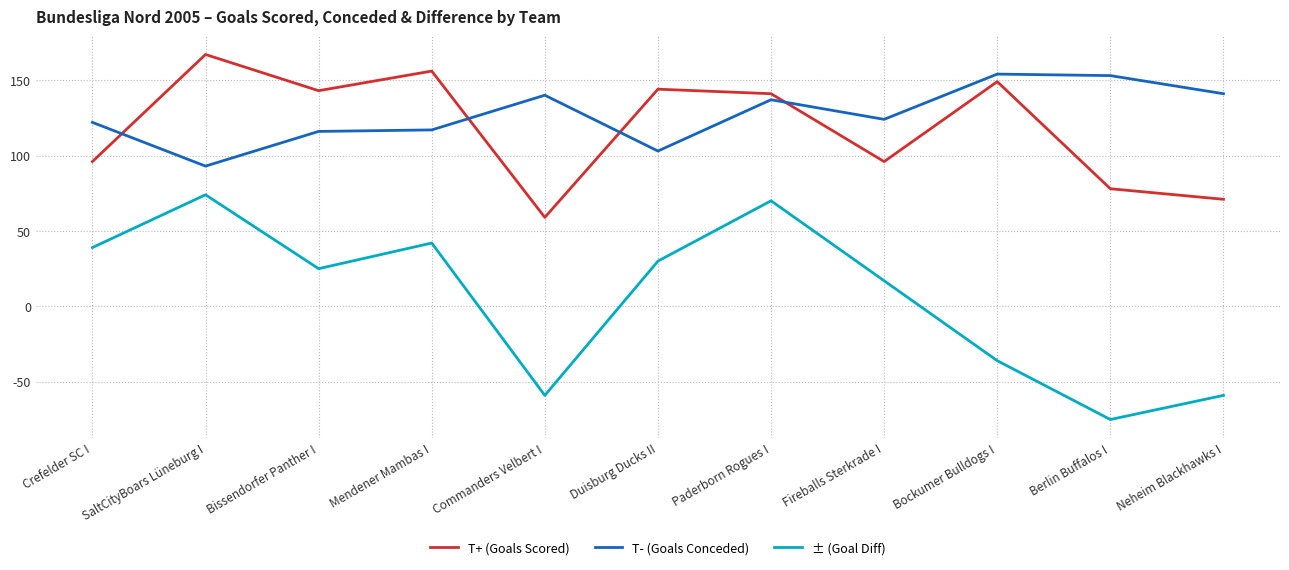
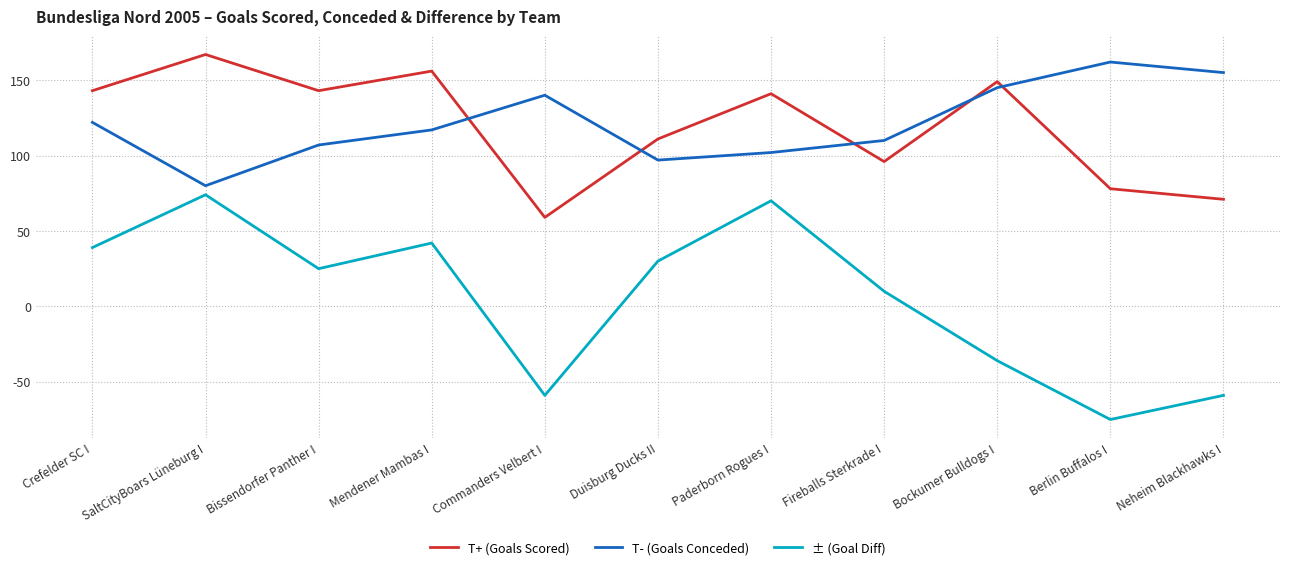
  {
    "T+ (Goals Scored)": {
-     "Crefelder SC I": 96,
+     "Crefelder SC I": 143,
      "SaltCityBoars Lüneburg I": 167,
      "Bissendorfer Panther I": 143,
      "Mendener Mambas I": 156,
      "Commanders Velbert I": 59,
-     "Duisburg Ducks II": 144,
+     "Duisburg Ducks II": 111,
      "Paderborn Rogues I": 141,
      "Fireballs Sterkrade I": 96,
      "Bockumer Bulldogs I": 149,
      "Berlin Buffalos I": 78,
      "Neheim Blackhawks I": 71
    },
    "T- (Goals Conceded)": {
      "Crefelder SC I": 122,
-     "SaltCityBoars Lüneburg I": 93,
-     "Bissendorfer Panther I": 116,
+     "SaltCityBoars Lüneburg I": 80,
+     "Bissendorfer Panther I": 107,
      "Mendener Mambas I": 117,
      "Commanders Velbert I": 140,
-     "Duisburg Ducks II": 103,
-     "Paderborn Rogues I": 137,
-     "Fireballs Sterkrade I": 124,
-     "Bockumer Bulldogs I": 154,
-     "Berlin Buffalos I": 153,
-     "Neheim Blackhawks I": 141
+     "Duisburg Ducks II": 97,
+     "Paderborn Rogues I": 102,
+     "Fireballs Sterkrade I": 110,
+     "Bockumer Bulldogs I": 145,
+     "Berlin Buffalos I": 162,
+     "Neheim Blackhawks I": 155
    },
    "± (Goal Diff)": {
      "Crefelder SC I": 39,
      "SaltCityBoars Lüneburg I": 74,
      "Bissendorfer Panther I": 25,
      "Mendener Mambas I": 42,
      "Commanders Velbert I": -59,
      "Duisburg Ducks II": 30,
      "Paderborn Rogues I": 70,
-     "Fireballs Sterkrade I": 17,
+     "Fireballs Sterkrade I": 10,
      "Bockumer Bulldogs I": -36,
      "Berlin Buffalos I": -75,
      "Neheim Blackhawks I": -59
    }
  }
